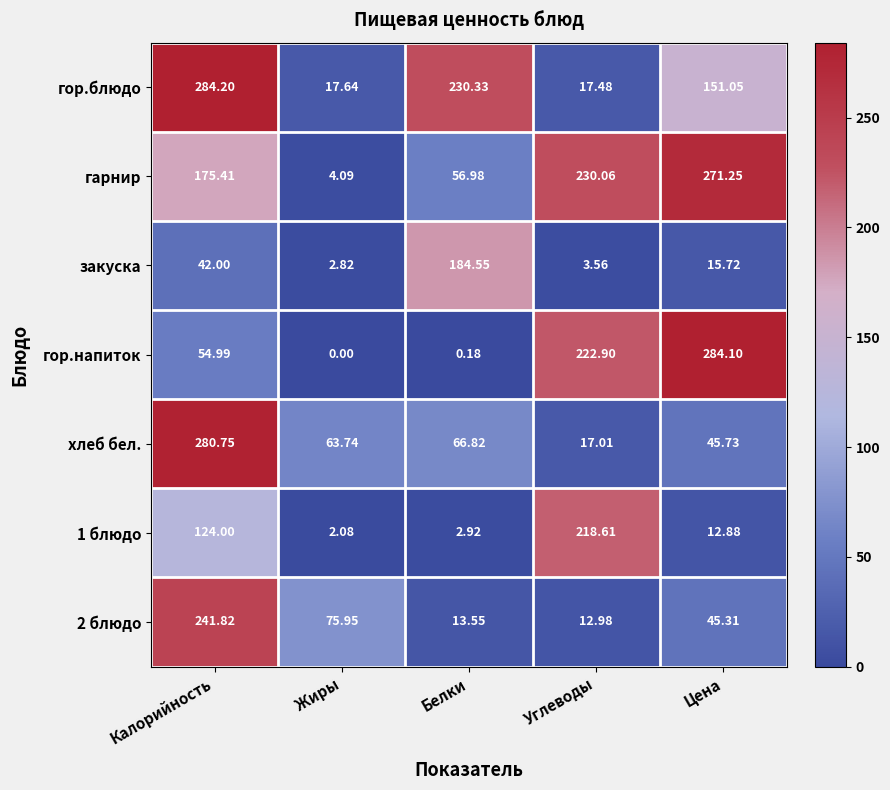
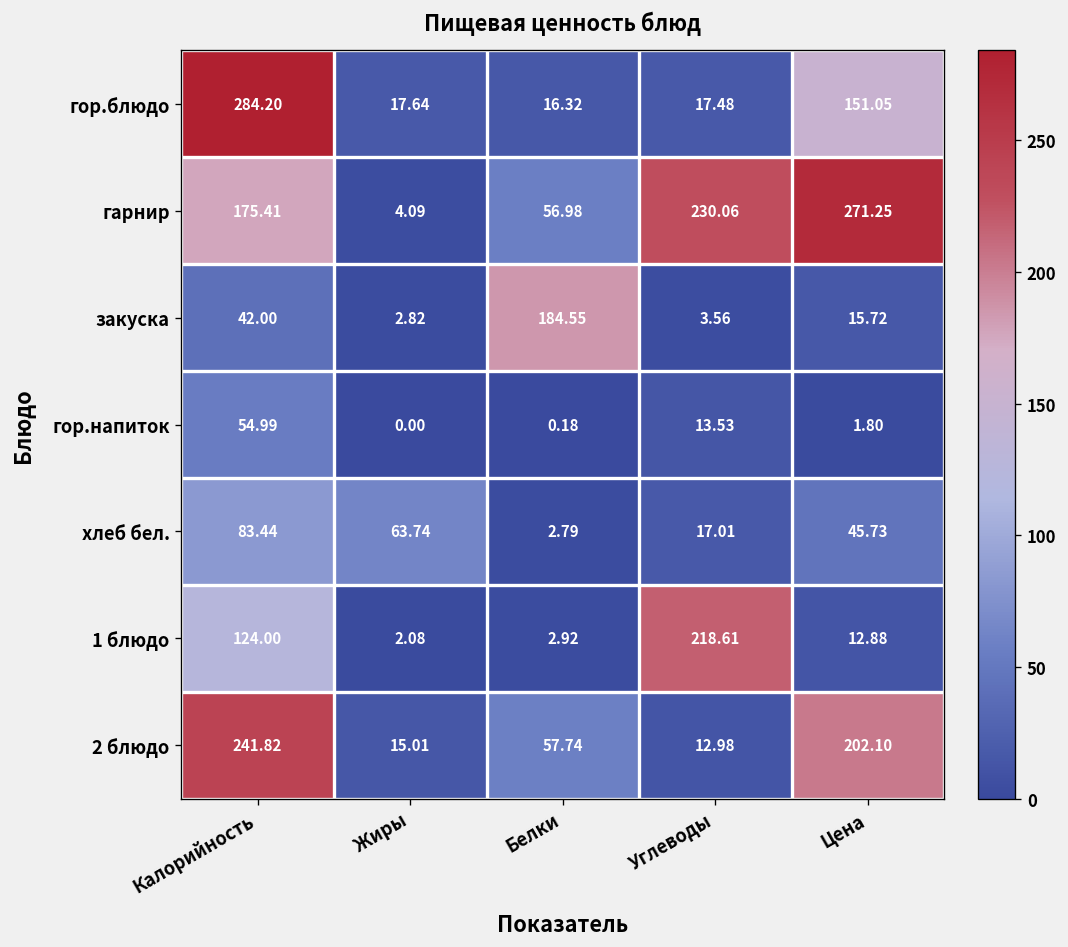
  {
    "гор.блюдо": {
      "Калорийность": 284.20,
      "Жиры": 17.64,
-     "Белки": 230.33,
+     "Белки": 16.32,
      "Углеводы": 17.48,
      "Цена": 151.05
    },
    "гарнир": {
      "Калорийность": 175.41,
      "Жиры": 4.09,
      "Белки": 56.98,
      "Углеводы": 230.06,
      "Цена": 271.25
    },
    "закуска": {
      "Калорийность": 42.00,
      "Жиры": 2.82,
      "Белки": 184.55,
      "Углеводы": 3.56,
      "Цена": 15.72
    },
    "гор.напиток": {
      "Калорийность": 54.99,
      "Жиры": 0.00,
      "Белки": 0.18,
-     "Углеводы": 222.90,
-     "Цена": 284.10
+     "Углеводы": 13.53,
+     "Цена": 1.80
    },
    "хлеб бел.": {
-     "Калорийность": 280.75,
+     "Калорийность": 83.44,
      "Жиры": 63.74,
-     "Белки": 66.82,
+     "Белки": 2.79,
      "Углеводы": 17.01,
      "Цена": 45.73
    },
    "1 блюдо": {
      "Калорийность": 124.00,
      "Жиры": 2.08,
      "Белки": 2.92,
      "Углеводы": 218.61,
      "Цена": 12.88
    },
    "2 блюдо": {
      "Калорийность": 241.82,
-     "Жиры": 75.95,
-     "Белки": 13.55,
+     "Жиры": 15.01,
+     "Белки": 57.74,
      "Углеводы": 12.98,
-     "Цена": 45.31
+     "Цена": 202.10
    }
  }
